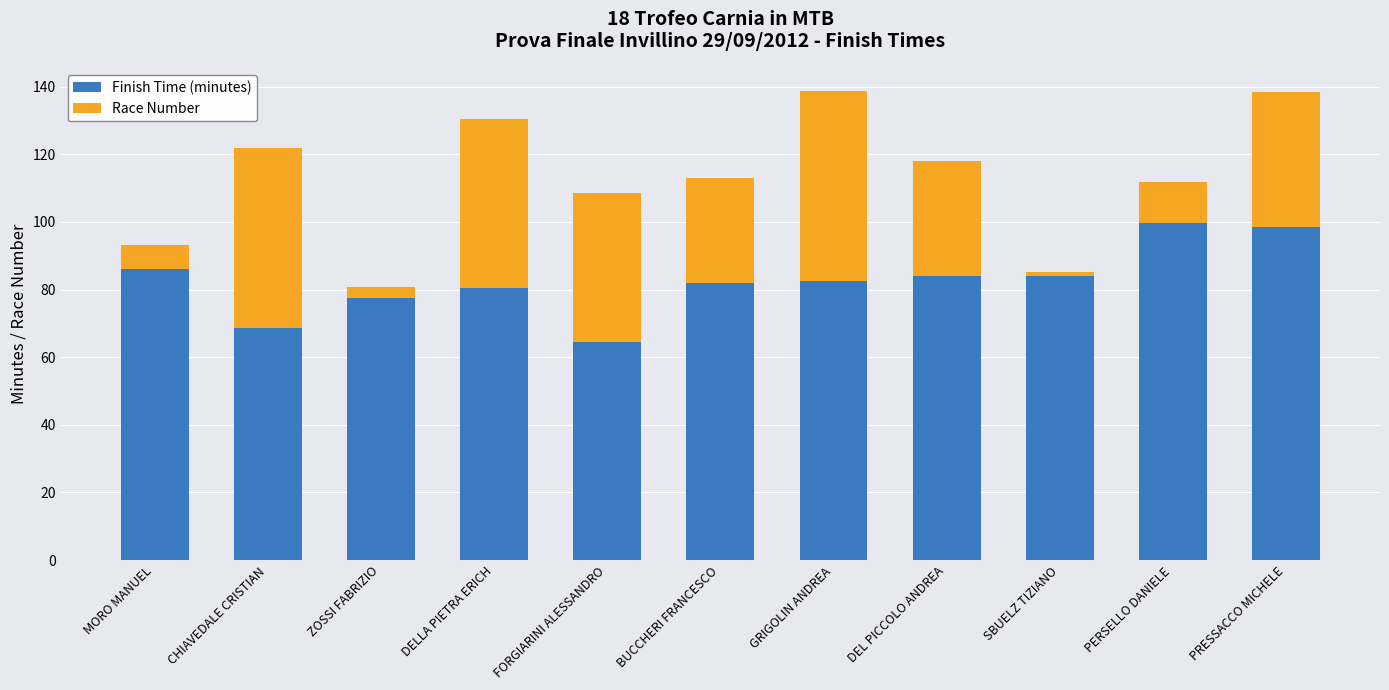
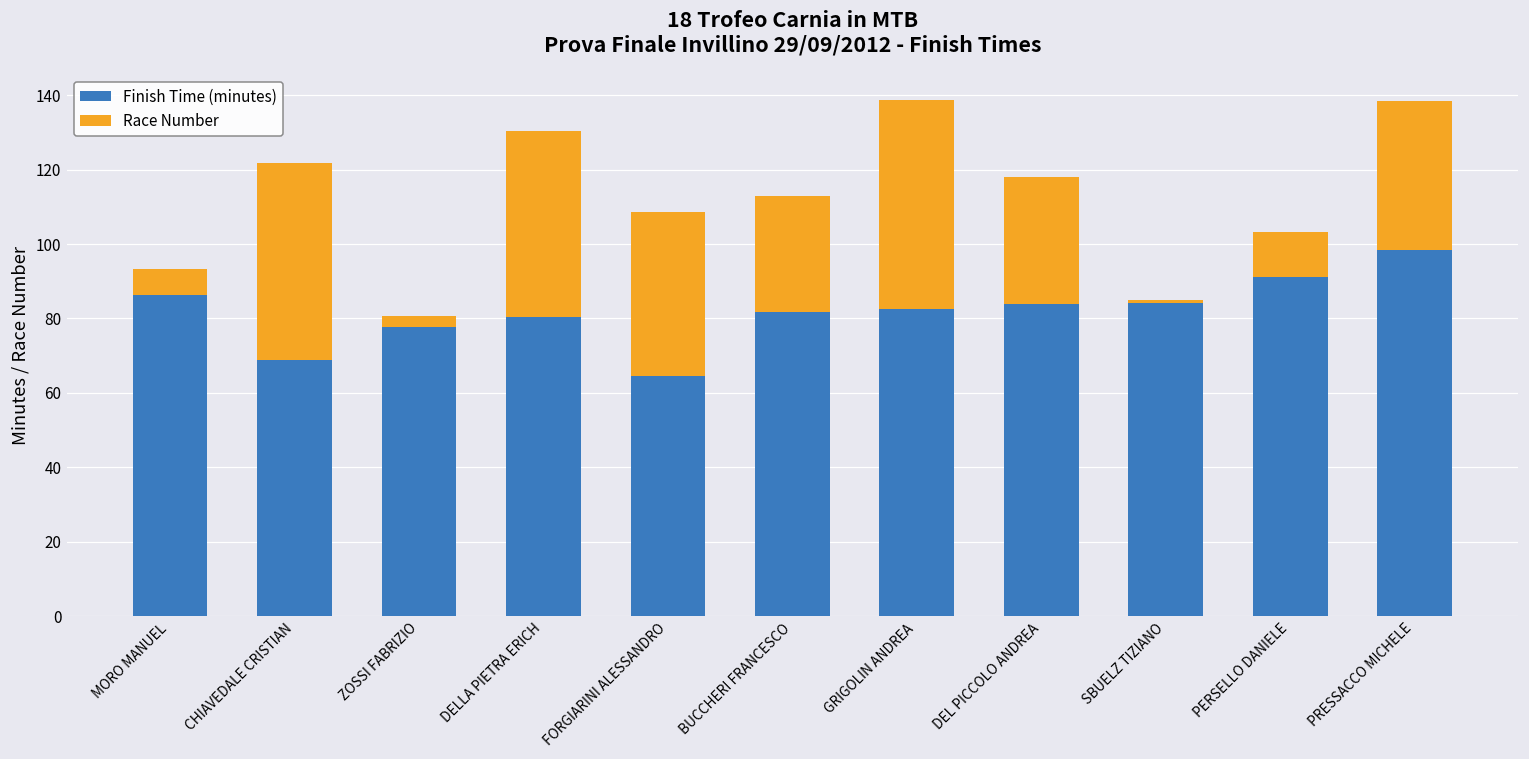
  {
    "Finish Time (minutes)": {
      "MORO MANUEL": 86,
      "CHIAVEDALE CRISTIAN": 69,
      "ZOSSI FABRIZIO": 78,
      "DELLA PIETRA ERICH": 80,
      "FORGIARINI ALESSANDRO": 64,
      "BUCCHERI FRANCESCO": 82,
      "GRIGOLIN ANDREA": 83,
      "DEL PICCOLO ANDREA": 84,
      "SBUELZ TIZIANO": 84,
-     "PERSELLO DANIELE": 100,
+     "PERSELLO DANIELE": 91,
      "PRESSACCO MICHELE": 98
    },
    "Race Number": {
      "MORO MANUEL": 7,
      "CHIAVEDALE CRISTIAN": 53,
      "ZOSSI FABRIZIO": 3,
      "DELLA PIETRA ERICH": 50,
      "FORGIARINI ALESSANDRO": 44,
      "BUCCHERI FRANCESCO": 31,
      "GRIGOLIN ANDREA": 56,
      "DEL PICCOLO ANDREA": 34,
      "SBUELZ TIZIANO": 1,
      "PERSELLO DANIELE": 12,
      "PRESSACCO MICHELE": 40
    }
  }
